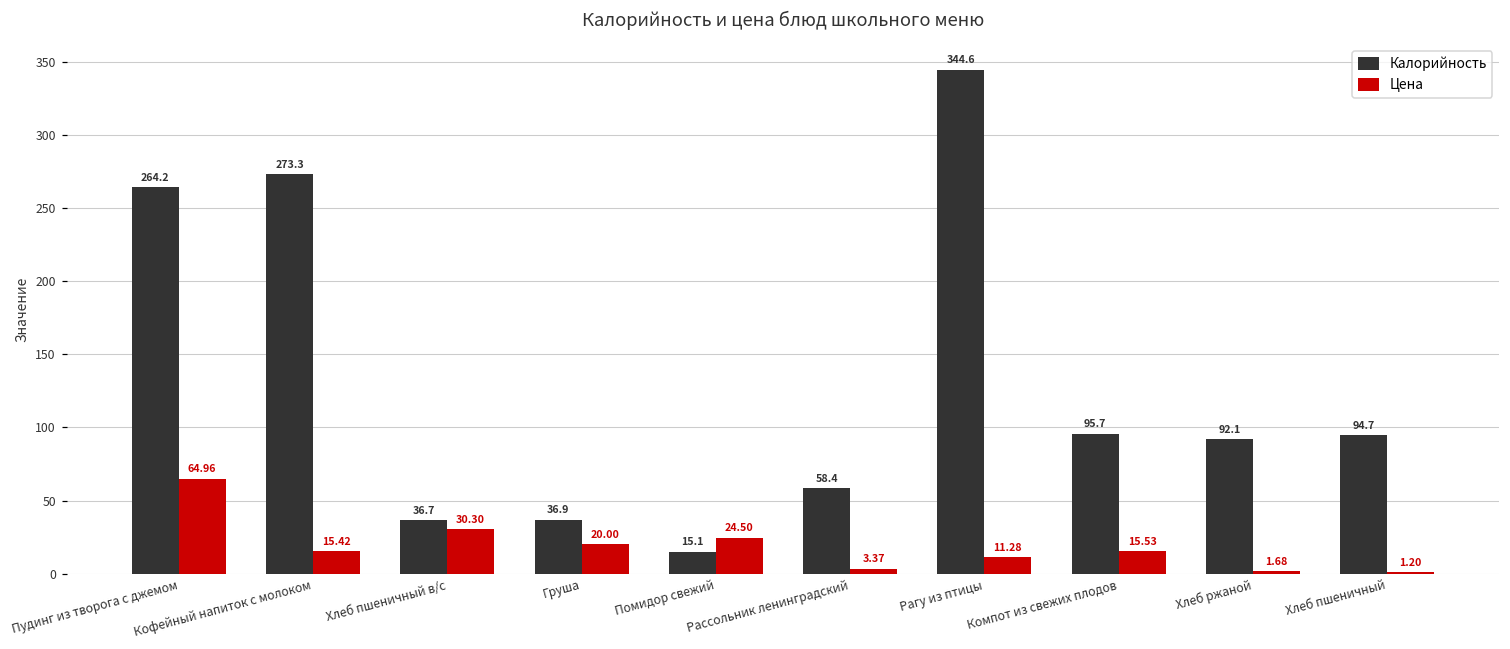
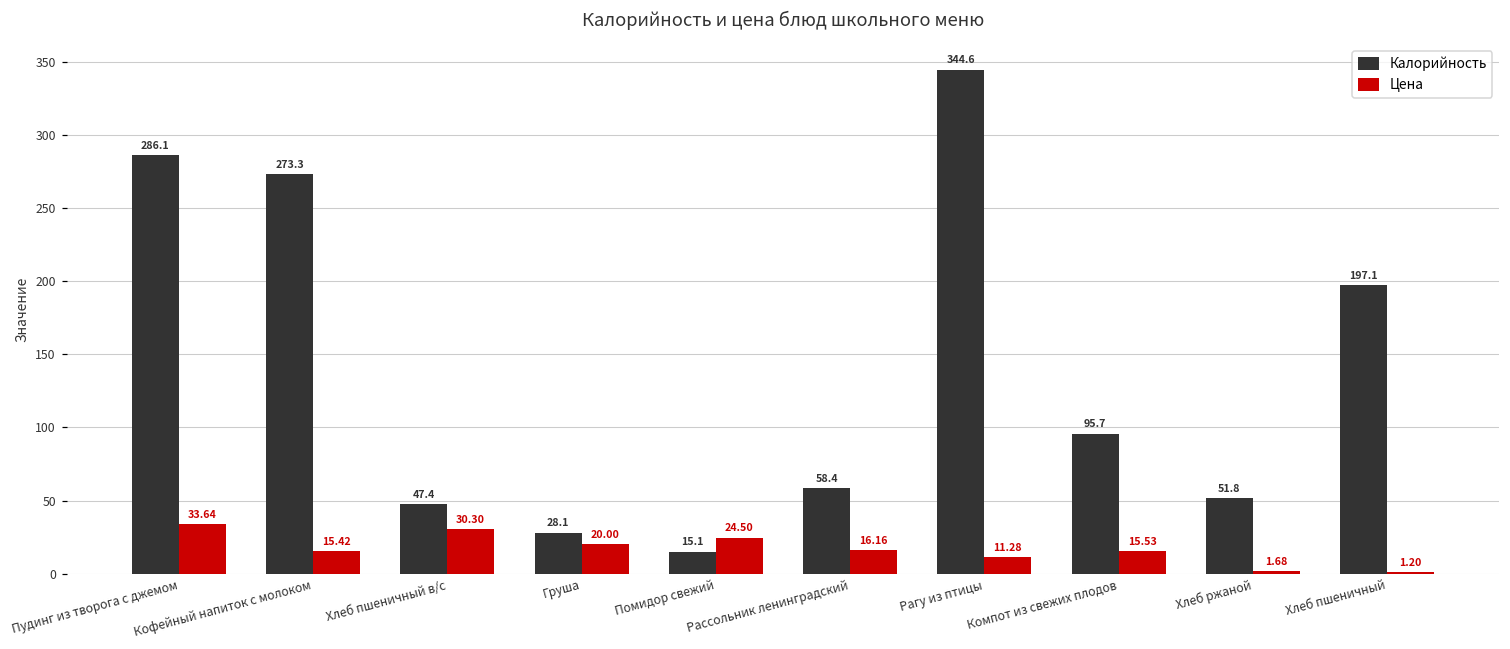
  {
    "Калорийность": {
-     "Пудинг из творога с джемом": 264.2,
+     "Пудинг из творога с джемом": 286.1,
      "Кофейный напиток с молоком": 273.3,
-     "Хлеб пшеничный в/с": 36.7,
-     "Груша": 36.9,
+     "Хлеб пшеничный в/с": 47.4,
+     "Груша": 28.1,
      "Помидор свежий": 15.1,
      "Рассольник ленинградский": 58.4,
      "Рагу из птицы": 344.6,
      "Компот из свежих плодов": 95.7,
-     "Хлеб ржаной": 92.1,
-     "Хлеб пшеничный": 94.7
+     "Хлеб ржаной": 51.8,
+     "Хлеб пшеничный": 197.1
    },
    "Цена": {
-     "Пудинг из творога с джемом": 64.96,
+     "Пудинг из творога с джемом": 33.64,
      "Кофейный напиток с молоком": 15.42,
      "Хлеб пшеничный в/с": 30.30,
      "Груша": 20.00,
      "Помидор свежий": 24.50,
-     "Рассольник ленинградский": 3.37,
+     "Рассольник ленинградский": 16.16,
      "Рагу из птицы": 11.28,
      "Компот из свежих плодов": 15.53,
      "Хлеб ржаной": 1.68,
      "Хлеб пшеничный": 1.20
    }
  }
